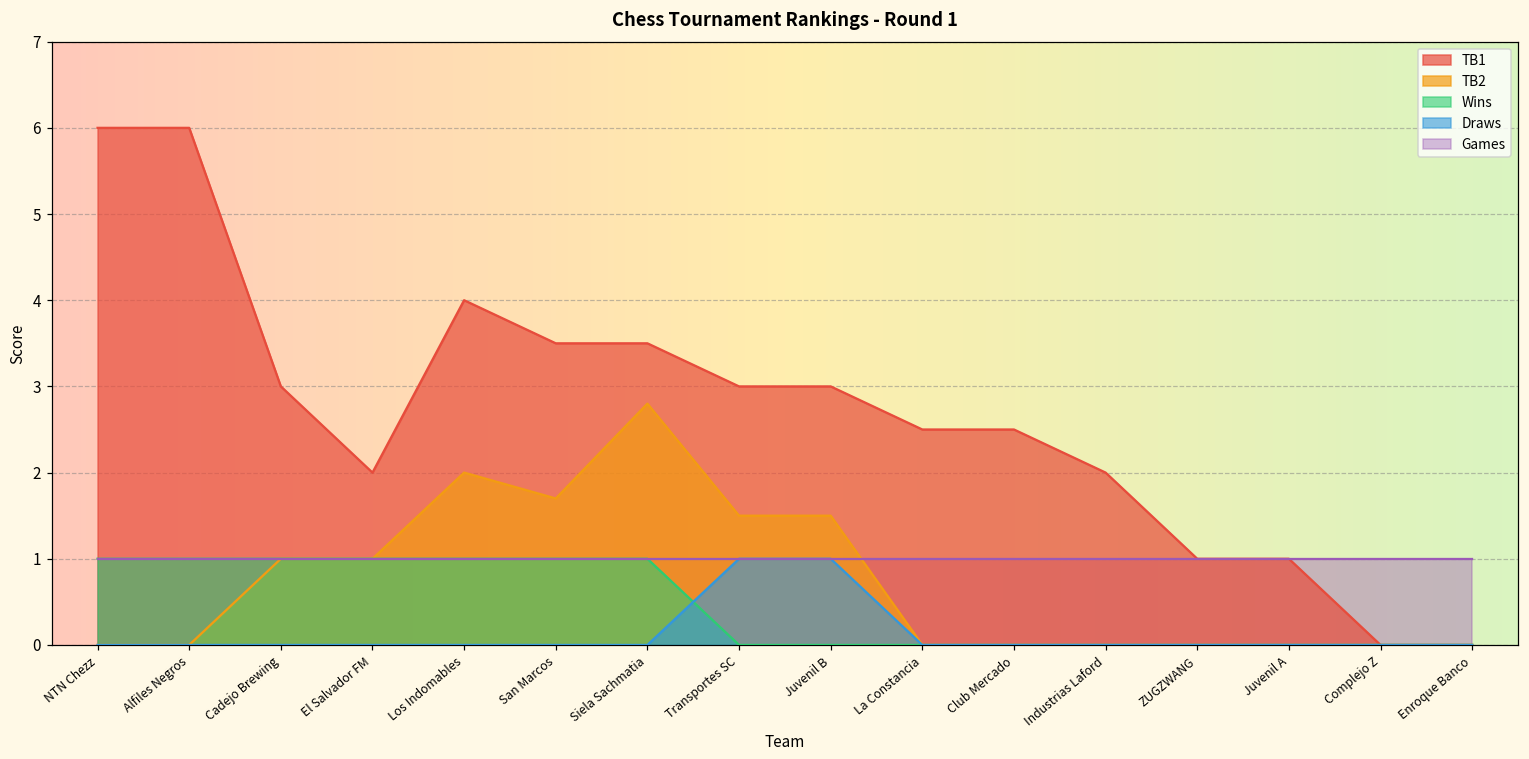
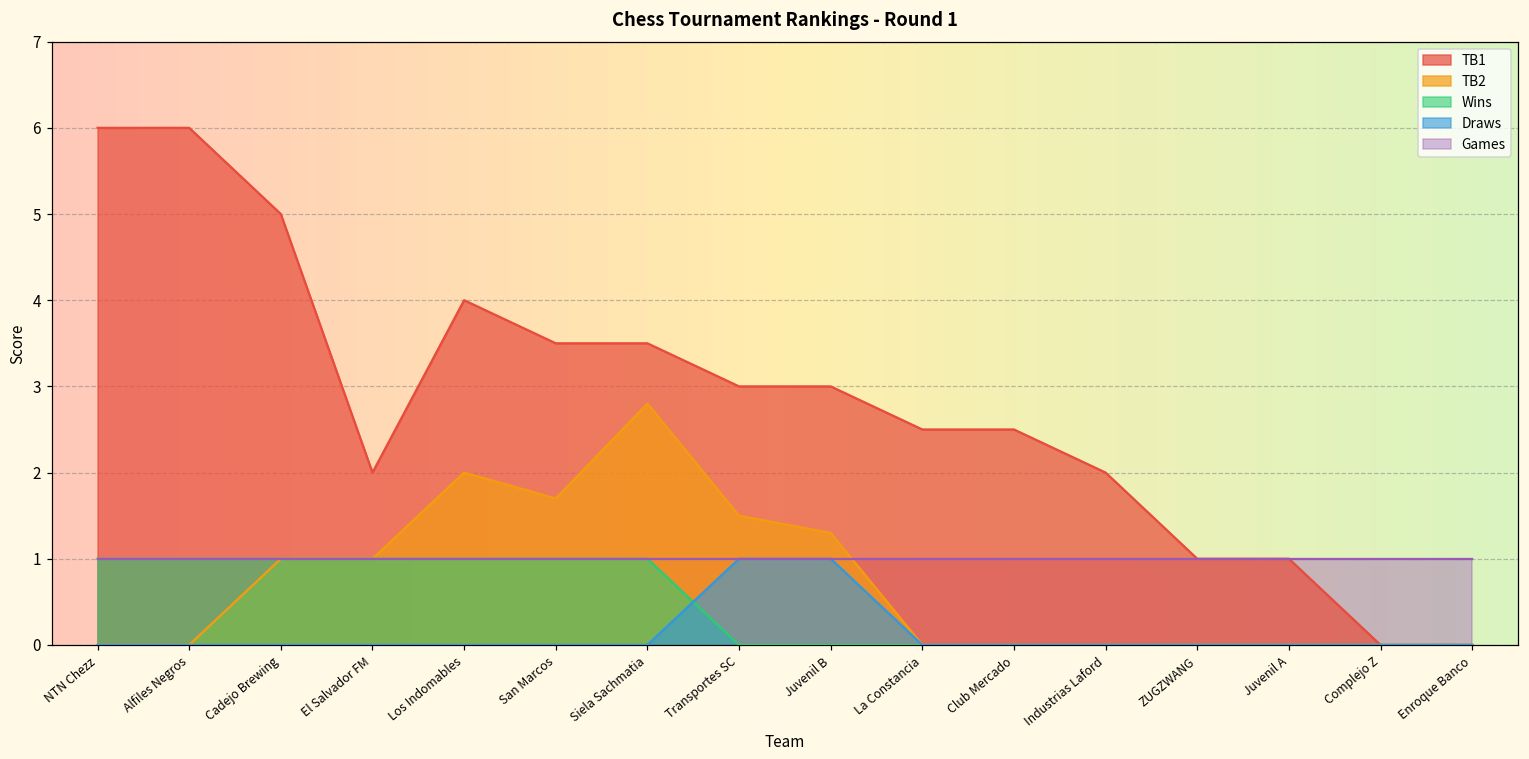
  {
    "TB1": {
      "NTN Chezz": 6,
      "Alfiles Negros": 6,
-     "Cadejo Brewing": 3,
+     "Cadejo Brewing": 5,
      "El Salvador FM": 2,
      "Los Indomables": 4,
      "San Marcos": 3.5,
      "Siela Sachmatia": 3.5,
      "Transportes SC": 3,
      "Juvenil B": 3,
      "La Constancia": 2.5,
      "Club Mercado": 2.5,
      "Industrias Laford": 2
    },
    "TB2": {
      "Los Indomables": 2.0,
      "San Marcos": 1.7,
      "Siela Sachmatia": 2.8,
      "Transportes SC": 1.5,
-     "Juvenil B": 1.5
+     "Juvenil B": 1.3
    },
    "Wins": {
      "Transportes SC": 0.0,
      "Juvenil B": 0.0
    },
    "Draws": {
      "Cadejo Brewing": 0.0,
      "El Salvador FM": 0.0,
      "Los Indomables": 0.0,
      "San Marcos": 0.0,
      "Siela Sachmatia": 0.0
    },
    "Games": {
      "La Constancia": 1.0,
      "Club Mercado": 1.0,
      "Industrias Laford": 1.0,
      "Complejo Z": 1.0,
      "Enroque Banco": 1.0
    }
  }
